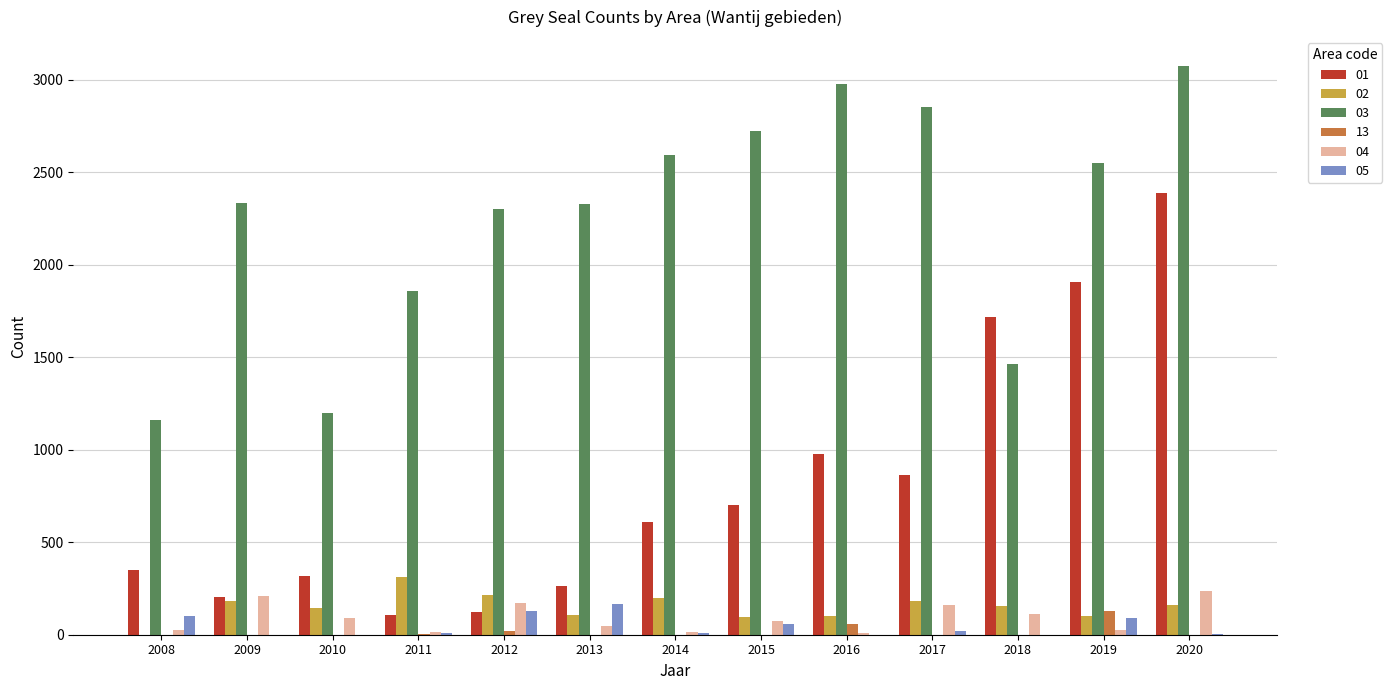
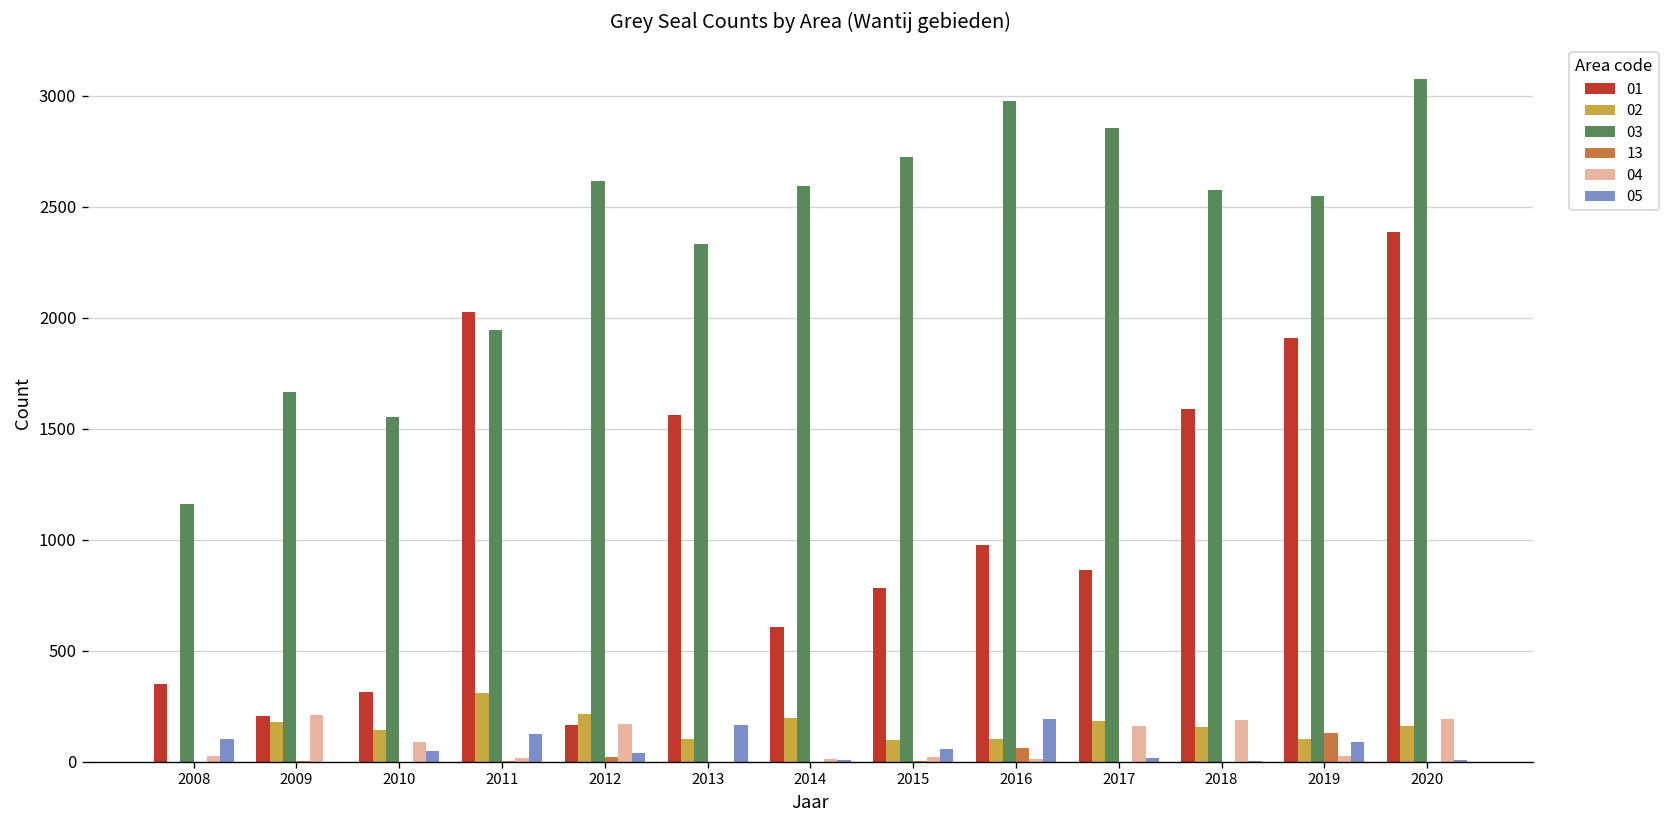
  {
    "01": {
      "2008": 350,
      "2009": 210,
      "2010": 320,
-     "2011": 110,
-     "2012": 120,
-     "2013": 260,
+     "2011": 2030,
+     "2012": 170,
+     "2013": 1560,
      "2014": 610,
-     "2015": 700,
+     "2015": 780,
      "2016": 980,
      "2017": 860,
-     "2018": 1720,
+     "2018": 1590,
      "2019": 1910,
      "2020": 2390
    },
    "03": {
      "2008": 1160,
-     "2009": 2330,
-     "2010": 1200,
-     "2011": 1860,
-     "2012": 2300,
+     "2009": 1670,
+     "2010": 1550,
+     "2011": 1950,
+     "2012": 2620,
      "2013": 2330,
      "2014": 2590,
      "2015": 2730,
      "2016": 2980,
      "2017": 2860,
-     "2018": 1470,
+     "2018": 2580,
      "2019": 2550,
      "2020": 3080
    },
    "04": {
      "2008": 30,
      "2009": 210,
      "2010": 90,
      "2011": 20,
      "2012": 170,
-     "2013": 50,
-     "2015": 80,
+     "2013": 0,
+     "2015": 20,
      "2017": 160,
-     "2018": 110,
+     "2018": 190,
      "2019": 20,
-     "2020": 240
+     "2020": 190
    },
    "05": {
      "2008": 100,
      "2009": 0,
-     "2010": 0,
-     "2011": 10,
-     "2012": 130,
+     "2010": 50,
+     "2011": 120,
+     "2012": 40,
      "2013": 170,
      "2015": 60,
-     "2016": 0,
+     "2016": 190,
      "2017": 20,
      "2019": 90
    }
  }
